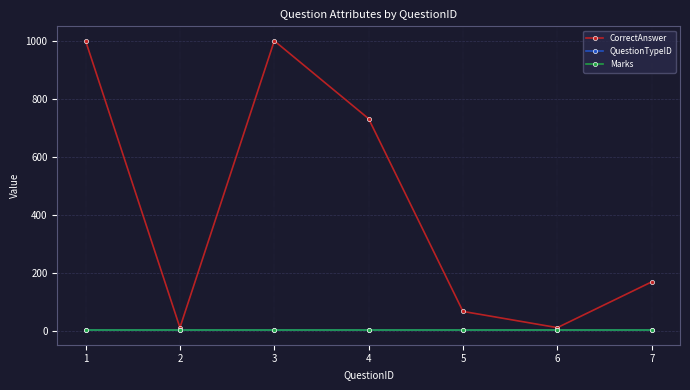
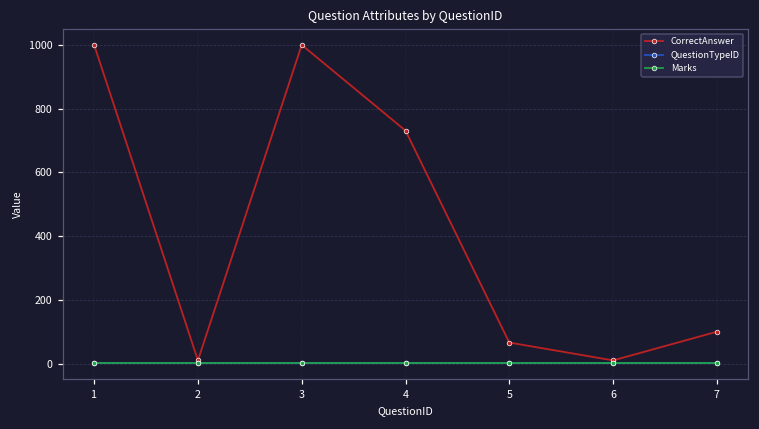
  {
    "CorrectAnswer": {
      "1": 1000,
      "2": 10,
      "3": 1000,
      "4": 730,
      "5": 70,
      "6": 10,
-     "7": 170
+     "7": 100
    },
    "Marks": {
      "1": 0,
      "2": 0,
      "3": 0,
      "4": 0,
      "5": 0,
      "6": 0,
      "7": 0
    }
  }
